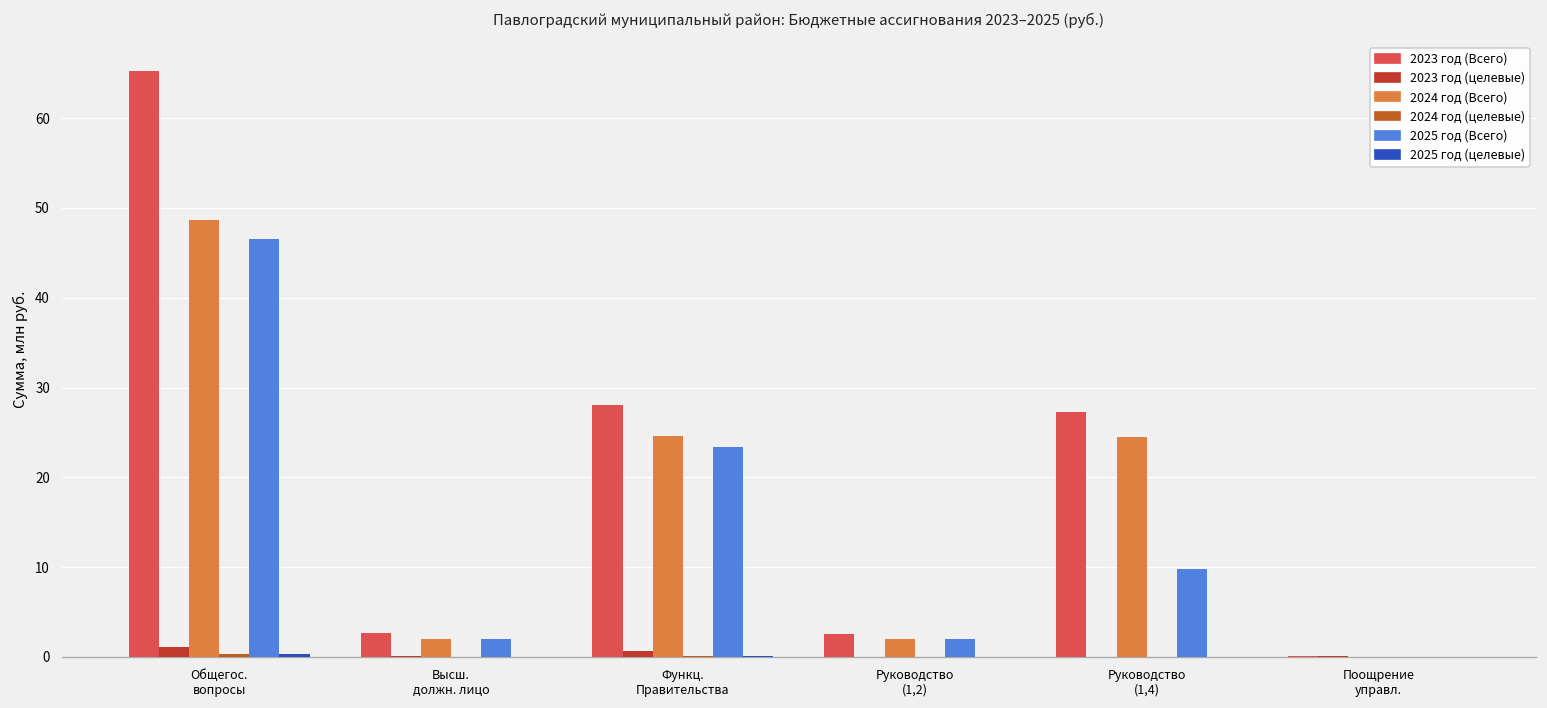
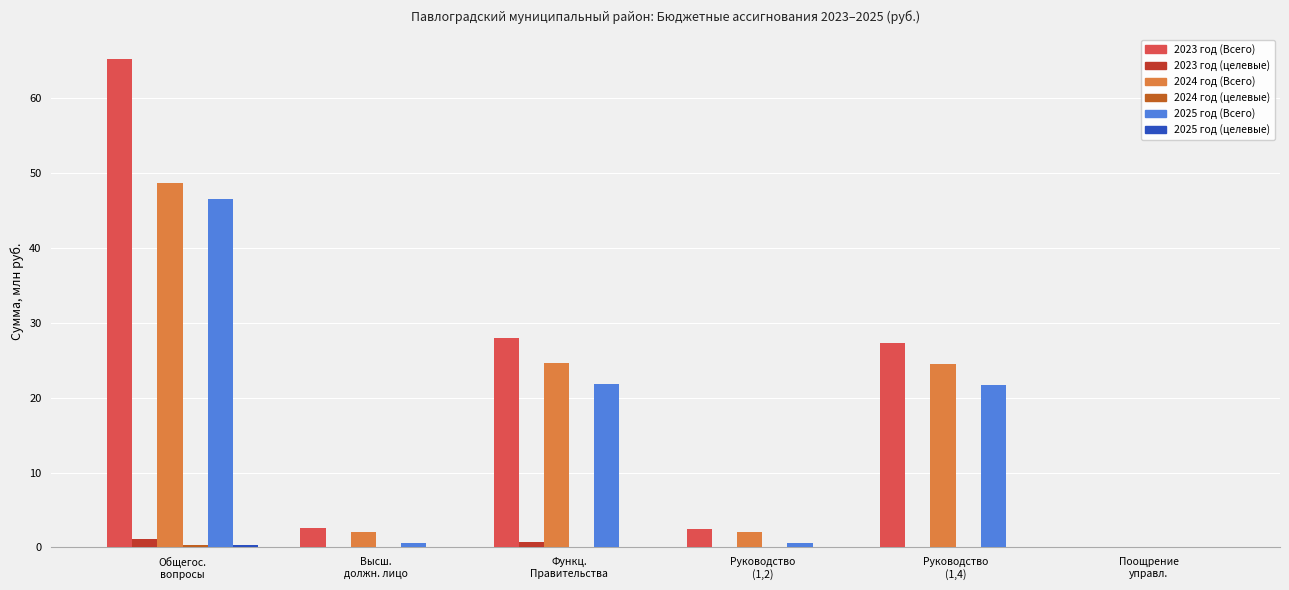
  {
    "2025 год (Всего)": {
      "Общегос. вопросы": 47,
-     "Высш. должн. лицо": 2,
-     "Функц. Правительства": 23,
-     "Руководство (1,2)": 2,
-     "Руководство (1,4)": 10,
+     "Высш. должн. лицо": 1,
+     "Функц. Правительства": 22,
+     "Руководство (1,2)": 1,
+     "Руководство (1,4)": 22,
      "Поощрение управл.": 0
    },
    "2025 год (целевые)": {
      "Общегос. вопросы": 0,
      "Высш. должн. лицо": 0,
      "Руководство (1,2)": 0,
      "Поощрение управл.": 0
    }
  }
